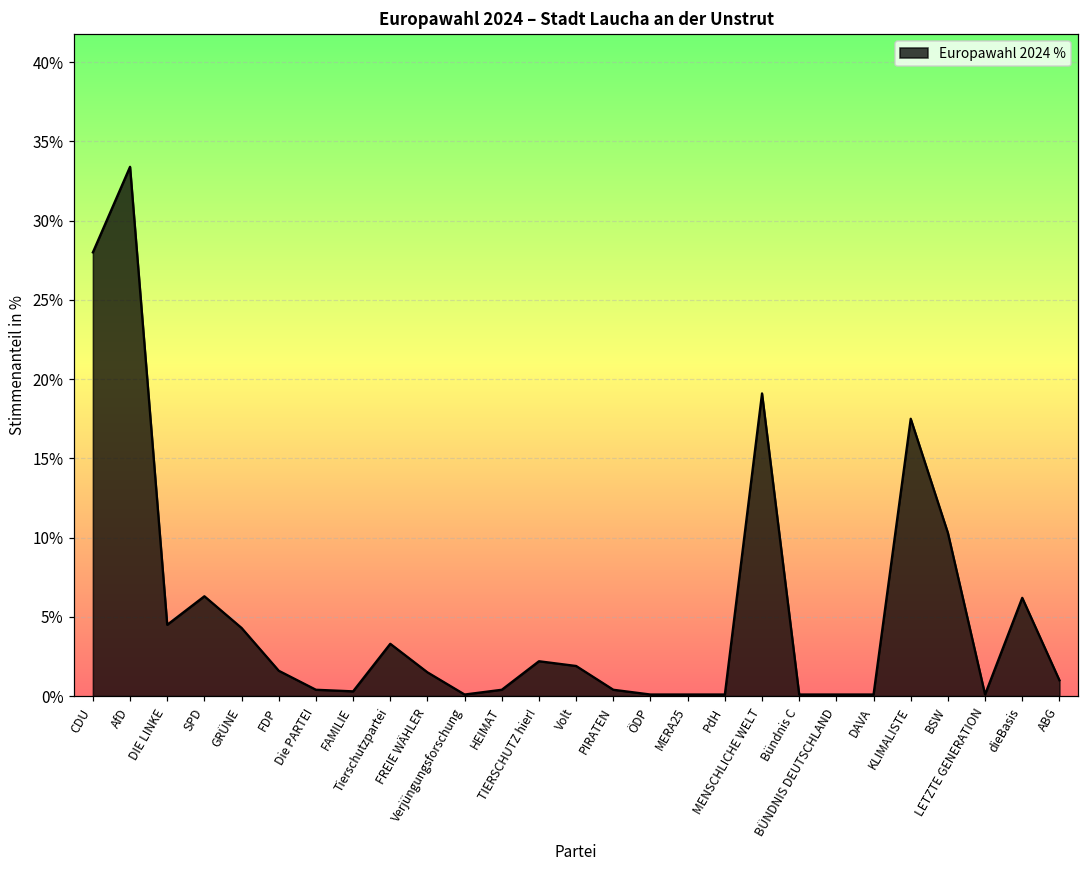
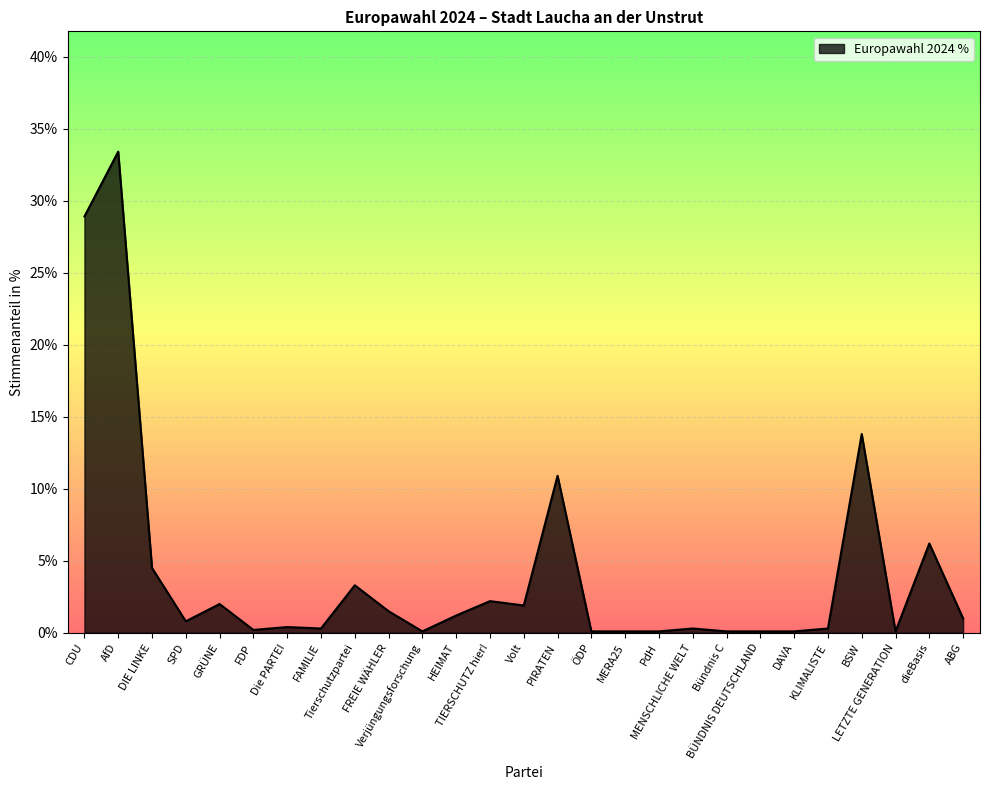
  {
-   "CDU": "28.0%",
+   "CDU": "28.9%",
    "AfD": "33.4%",
    "DIE LINKE": "4.5%",
-   "SPD": "6.3%",
-   "GRÜNE": "4.3%",
-   "FDP": "1.6%",
+   "SPD": "0.8%",
+   "GRÜNE": "2.0%",
+   "FDP": "0.2%",
    "Die PARTEI": "0.4%",
    "FAMILIE": "0.3%",
    "Tierschutzpartei": "3.3%",
    "FREIE WÄHLER": "1.5%",
    "Verjüngungsforschung": "0.1%",
-   "HEIMAT": "0.4%",
+   "HEIMAT": "1.2%",
    "TIERSCHUTZ hier!": "2.2%",
    "Volt": "1.9%",
-   "PIRATEN": "0.4%",
+   "PIRATEN": "10.9%",
    "ÖDP": "0.1%",
    "MERA25": "0.1%",
    "PdH": "0.1%",
-   "MENSCHLICHE WELT": "19.1%",
+   "MENSCHLICHE WELT": "0.3%",
    "Bündnis C": "0.1%",
    "BÜNDNIS DEUTSCHLAND": "0.1%",
    "DAVA": "0.1%",
-   "KLIMALISTE": "17.5%",
-   "BSW": "10.3%",
+   "KLIMALISTE": "0.3%",
+   "BSW": "13.8%",
    "LETZTE GENERATION": "0.1%",
    "dieBasis": "6.2%",
    "ABG": "1.0%"
  }
